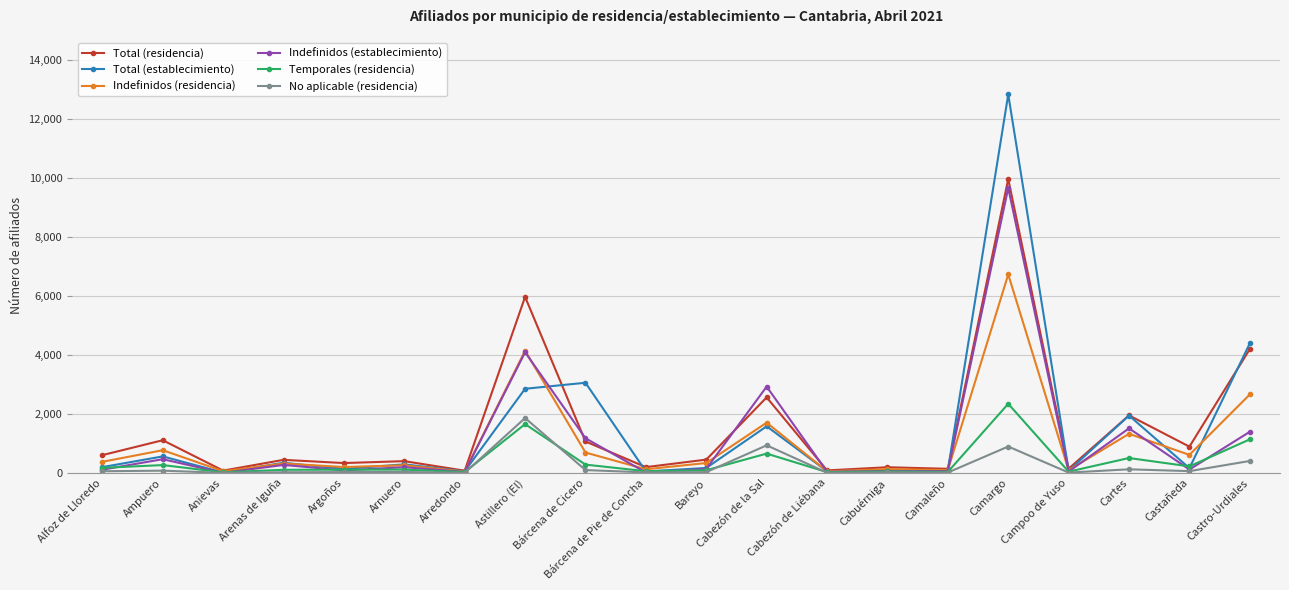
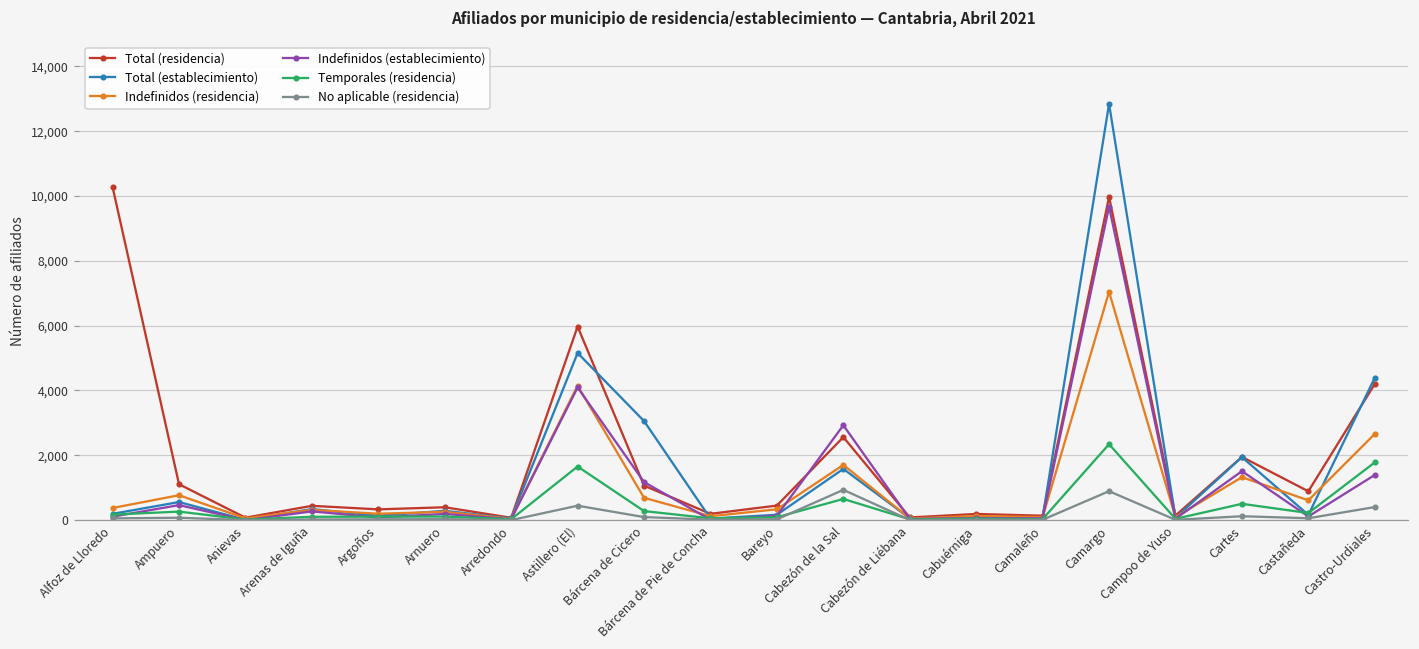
  {
    "Total (residencia)": {
-     "Alfoz de Lloredo": "600",
+     "Alfoz de Lloredo": "10,300",
      "Ampuero": "1,100",
      "Arenas de Iguña": "400",
      "Argoños": "300",
      "Arnuero": "400",
      "Astillero (El)": "6,000",
      "Bárcena de Cicero": "1,100",
      "Bareyo": "500",
      "Cabezón de la Sal": "2,600",
      "Camargo": "10,000",
      "Castañeda": "900",
      "Castro-Urdiales": "4,200"
    },
    "Total (establecimiento)": {
      "Ampuero": "600",
-     "Astillero (El)": "2,900",
+     "Astillero (El)": "5,200",
      "Bárcena de Cicero": "3,100",
      "Cabezón de la Sal": "1,600",
      "Camargo": "12,800",
      "Castro-Urdiales": "4,400"
    },
    "Indefinidos (residencia)": {
      "Alfoz de Lloredo": "400",
      "Ampuero": "800",
      "Bárcena de Cicero": "700",
      "Bareyo": "300",
      "Cabezón de la Sal": "1,700",
-     "Camargo": "6,700",
+     "Camargo": "7,000",
      "Cartes": "1,300",
      "Castañeda": "600",
      "Castro-Urdiales": "2,700"
    },
    "Indefinidos (establecimiento)": {
      "Ampuero": "500",
      "Bárcena de Cicero": "1,200",
      "Cabezón de la Sal": "2,900",
      "Camargo": "9,700",
      "Cartes": "1,500",
      "Castro-Urdiales": "1,400"
    },
    "Temporales (residencia)": {
      "Ampuero": "300",
      "Astillero (El)": "1,700",
      "Bárcena de Cicero": "300",
      "Cabezón de la Sal": "700",
      "Camargo": "2,300",
      "Cartes": "500",
-     "Castro-Urdiales": "1,100"
+     "Castro-Urdiales": "1,800"
    },
    "No aplicable (residencia)": {
      "Ampuero": "100",
-     "Astillero (El)": "1,900",
+     "Astillero (El)": "400",
      "Bárcena de Cicero": "100",
      "Cabezón de la Sal": "900",
      "Camargo": "900",
      "Cartes": "100",
      "Castro-Urdiales": "400"
    }
  }
